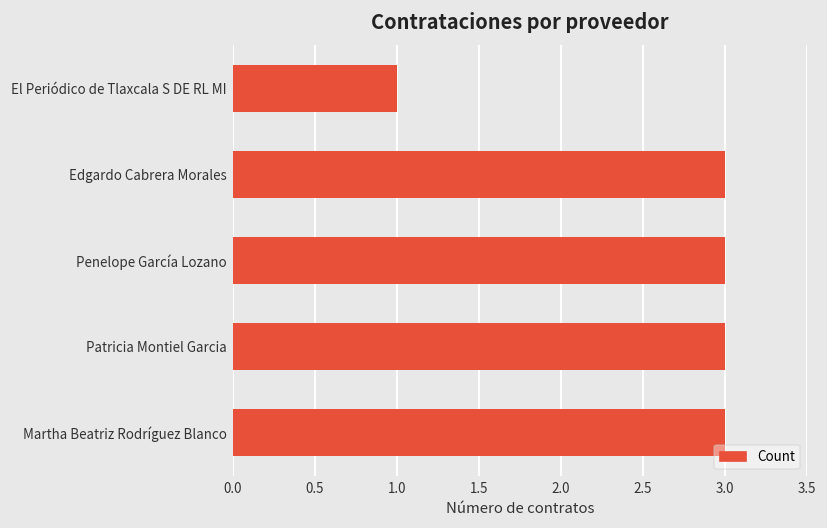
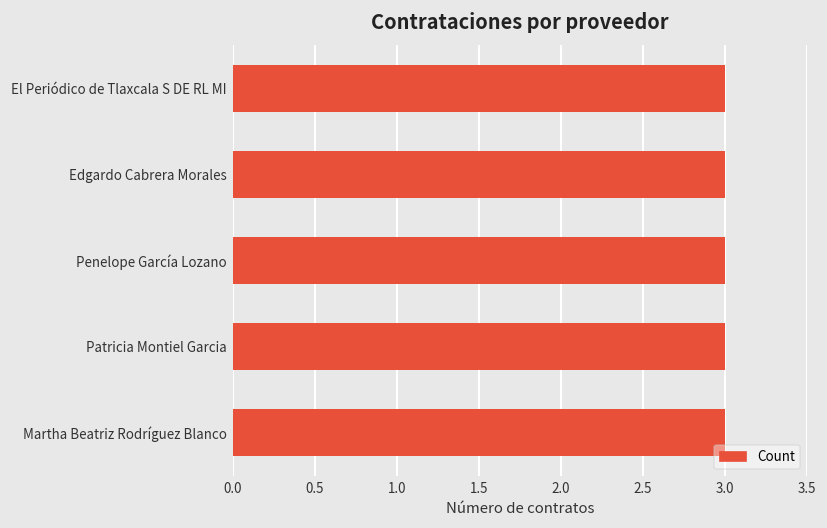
  {
-   "El Periódico de Tlaxcala S DE RL MI": 1,
+   "El Periódico de Tlaxcala S DE RL MI": 3,
    "Edgardo Cabrera Morales": 3,
    "Penelope García Lozano": 3,
    "Patricia Montiel Garcia": 3,
    "Martha Beatriz Rodríguez Blanco": 3
  }
